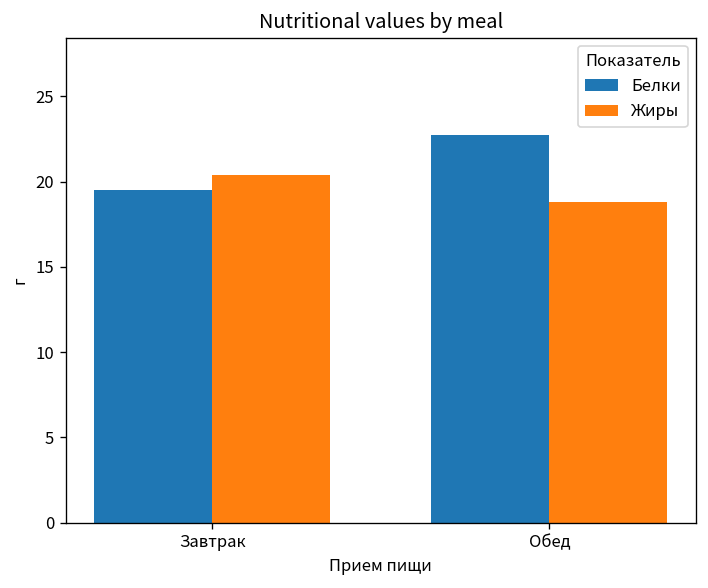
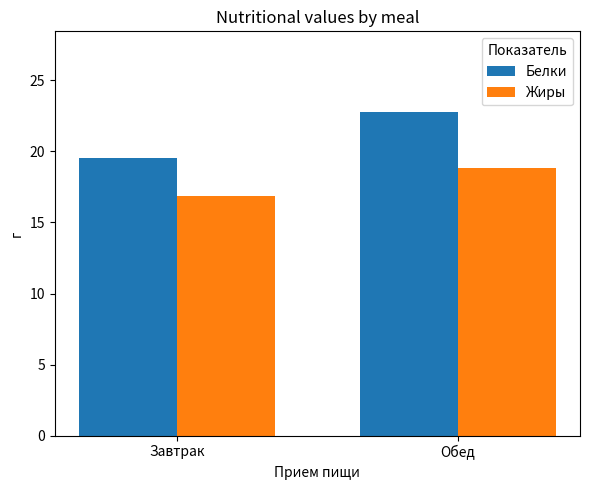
  {
    "Белки": {
      "Завтрак": 19.5,
      "Обед": 22.8
    },
    "Жиры": {
-     "Завтрак": 20.4,
+     "Завтрак": 16.9,
      "Обед": 18.8
    }
  }
